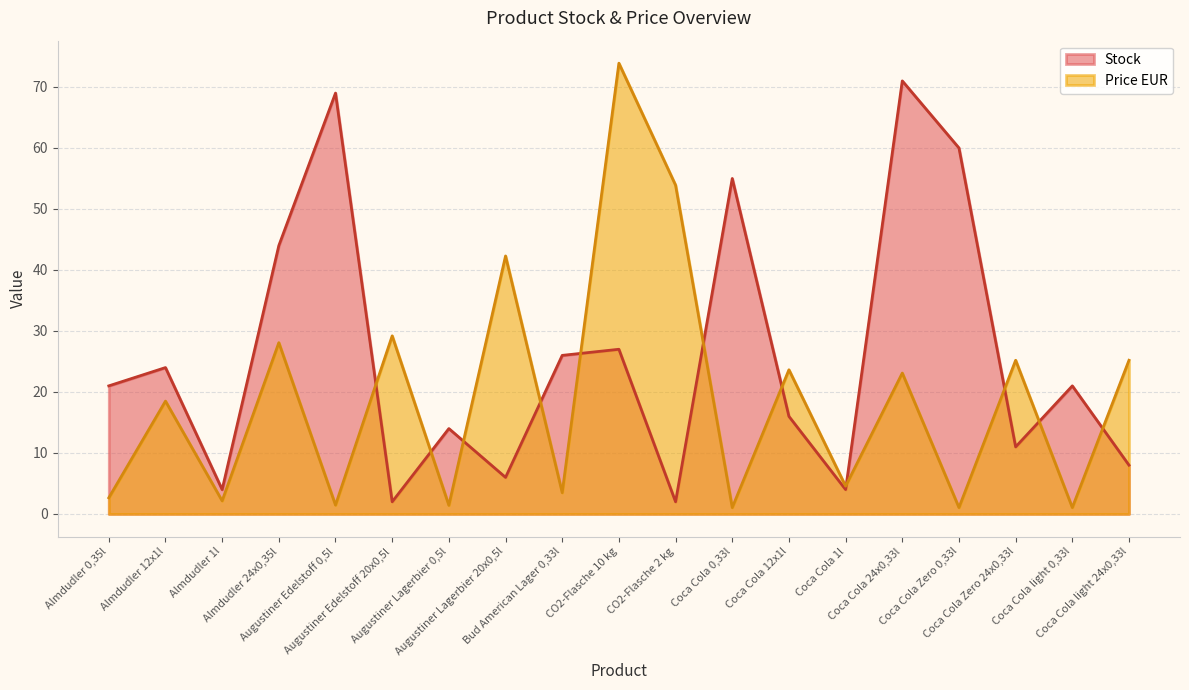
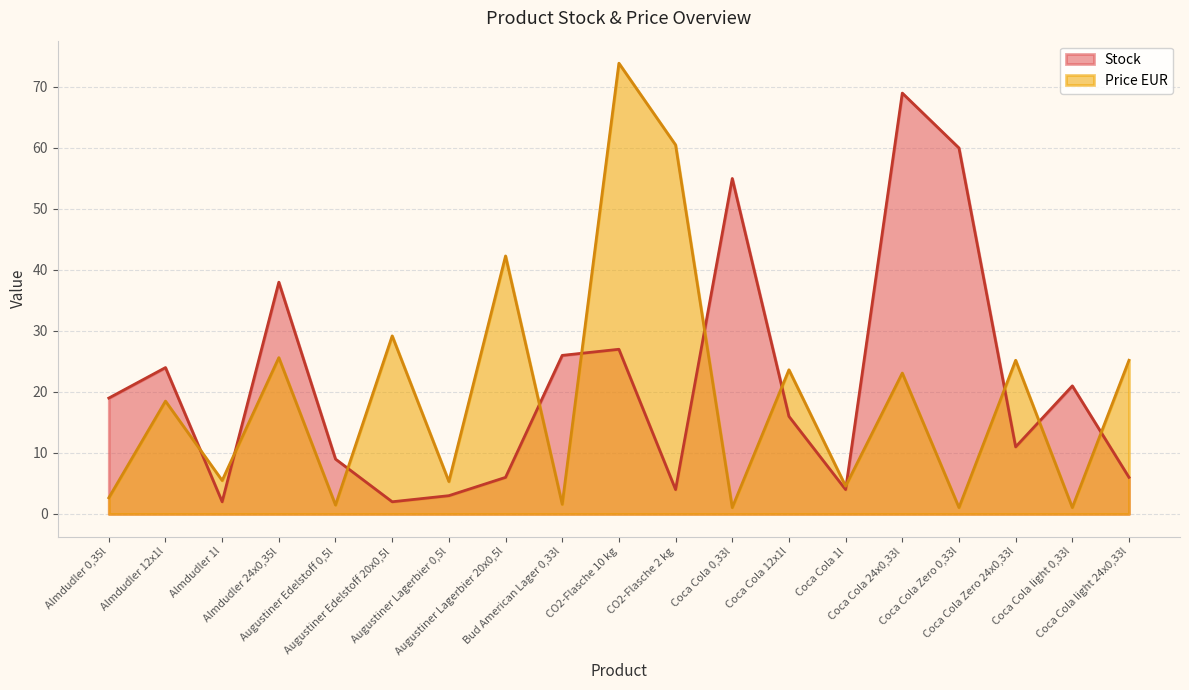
  {
    "Stock": {
-     "Almdudler 0,35l": 21,
+     "Almdudler 0,35l": 19,
      "Almdudler 12x1l": 24,
-     "Almdudler 1l": 4,
-     "Almdudler 24x0,35l": 44,
-     "Augustiner Edelstoff 0,5l": 69,
+     "Almdudler 1l": 2,
+     "Almdudler 24x0,35l": 38,
+     "Augustiner Edelstoff 0,5l": 9,
      "Augustiner Edelstoff 20x0,5l": 2,
-     "Augustiner Lagerbier 0,5l": 14,
+     "Augustiner Lagerbier 0,5l": 3,
      "Augustiner Lagerbier 20x0,5l": 6,
      "Bud American Lager 0,33l": 26,
      "CO2-Flasche 10 kg": 27,
-     "CO2-Flasche 2 kg": 2,
+     "CO2-Flasche 2 kg": 4,
      "Coca Cola 0,33l": 55,
      "Coca Cola 12x1l": 16,
      "Coca Cola 1l": 4,
-     "Coca Cola 24x0,33l": 71,
+     "Coca Cola 24x0,33l": 69,
      "Coca Cola Zero 0,33l": 60,
      "Coca Cola Zero 24x0,33l": 11,
      "Coca Cola light 0,33l": 21,
-     "Coca Cola light 24x0,33l": 8
+     "Coca Cola light 24x0,33l": 6
    },
    "Price EUR": {
      "Almdudler 0,35l": 3,
      "Almdudler 12x1l": 19,
-     "Almdudler 1l": 2,
-     "Almdudler 24x0,35l": 28,
+     "Almdudler 1l": 5,
+     "Almdudler 24x0,35l": 26,
      "Augustiner Edelstoff 0,5l": 1,
      "Augustiner Edelstoff 20x0,5l": 29,
-     "Augustiner Lagerbier 0,5l": 1,
+     "Augustiner Lagerbier 0,5l": 5,
      "Augustiner Lagerbier 20x0,5l": 42,
-     "Bud American Lager 0,33l": 3,
+     "Bud American Lager 0,33l": 2,
      "CO2-Flasche 10 kg": 74,
-     "CO2-Flasche 2 kg": 54,
+     "CO2-Flasche 2 kg": 61,
      "Coca Cola 0,33l": 1,
      "Coca Cola 12x1l": 24,
      "Coca Cola 1l": 5,
      "Coca Cola 24x0,33l": 23,
      "Coca Cola Zero 0,33l": 1,
      "Coca Cola Zero 24x0,33l": 25,
      "Coca Cola light 0,33l": 1,
      "Coca Cola light 24x0,33l": 25
    }
  }
